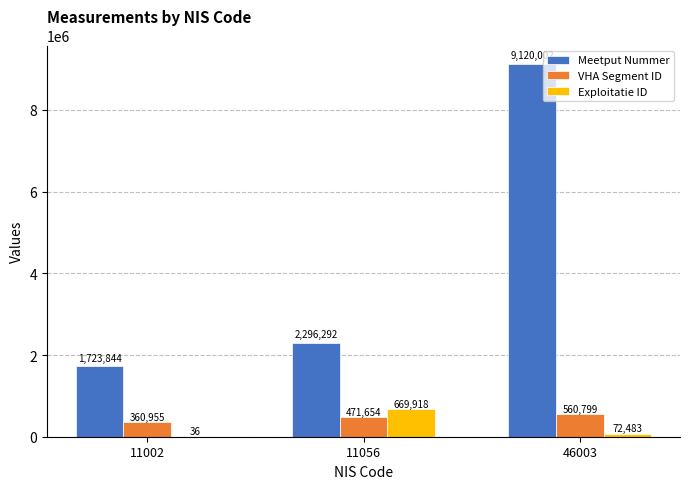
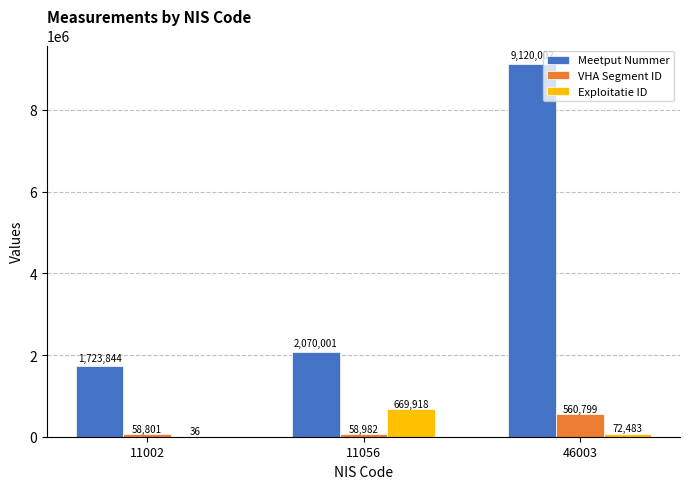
  {
    "Meetput Nummer": {
      "11002": "1,723,844",
-     "11056": "2,296,292"
+     "11056": "2,070,001"
    },
    "VHA Segment ID": {
-     "11002": "360,955",
-     "11056": "471,654",
+     "11002": "58,801",
+     "11056": "58,982",
      "46003": "560,799"
    },
    "Exploitatie ID": {
      "11002": "36",
      "11056": "669,918",
      "46003": "72,483"
    }
  }
